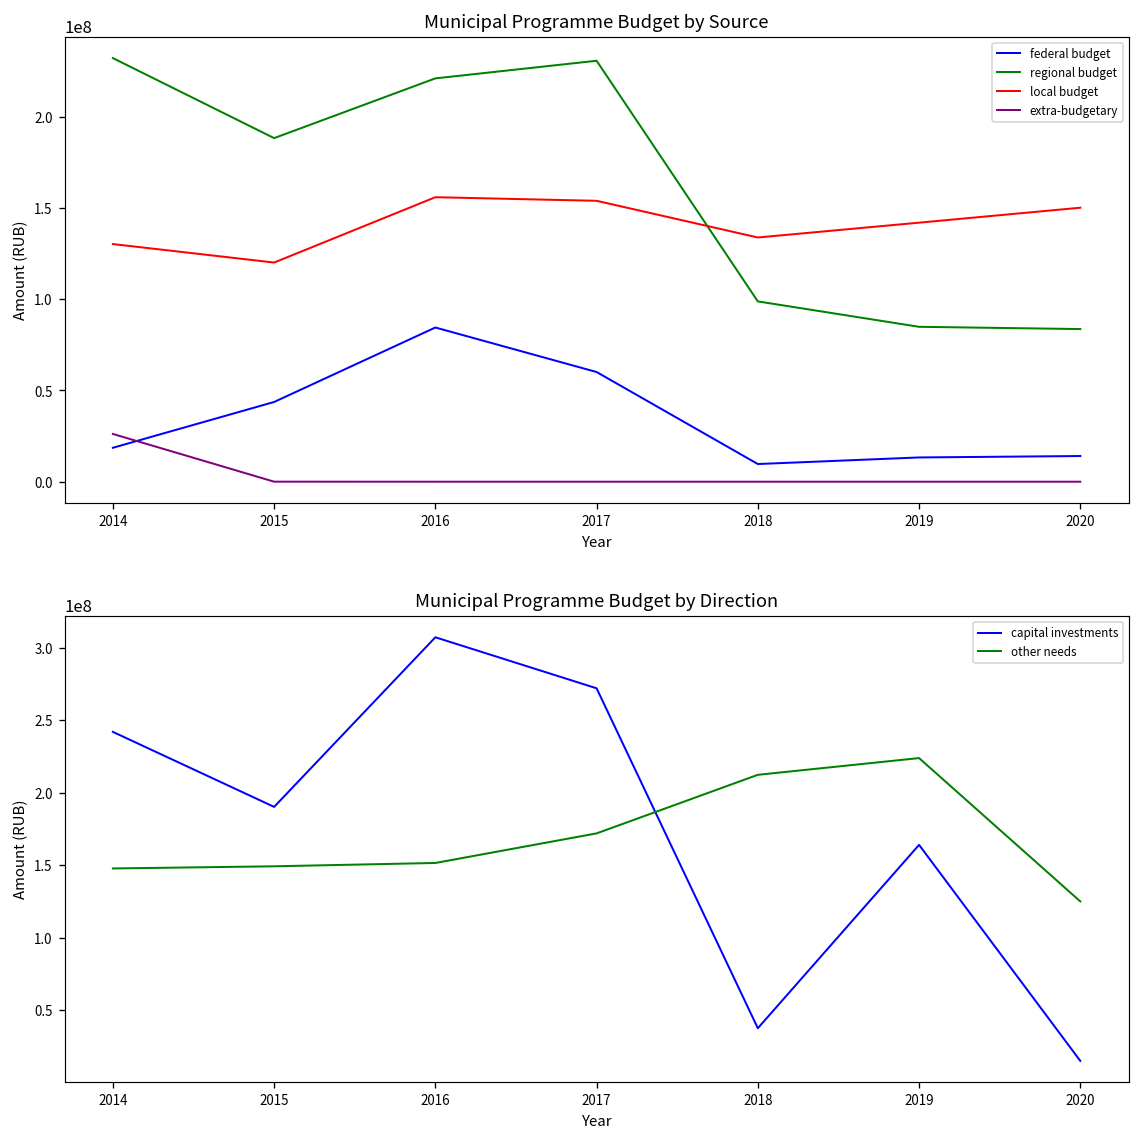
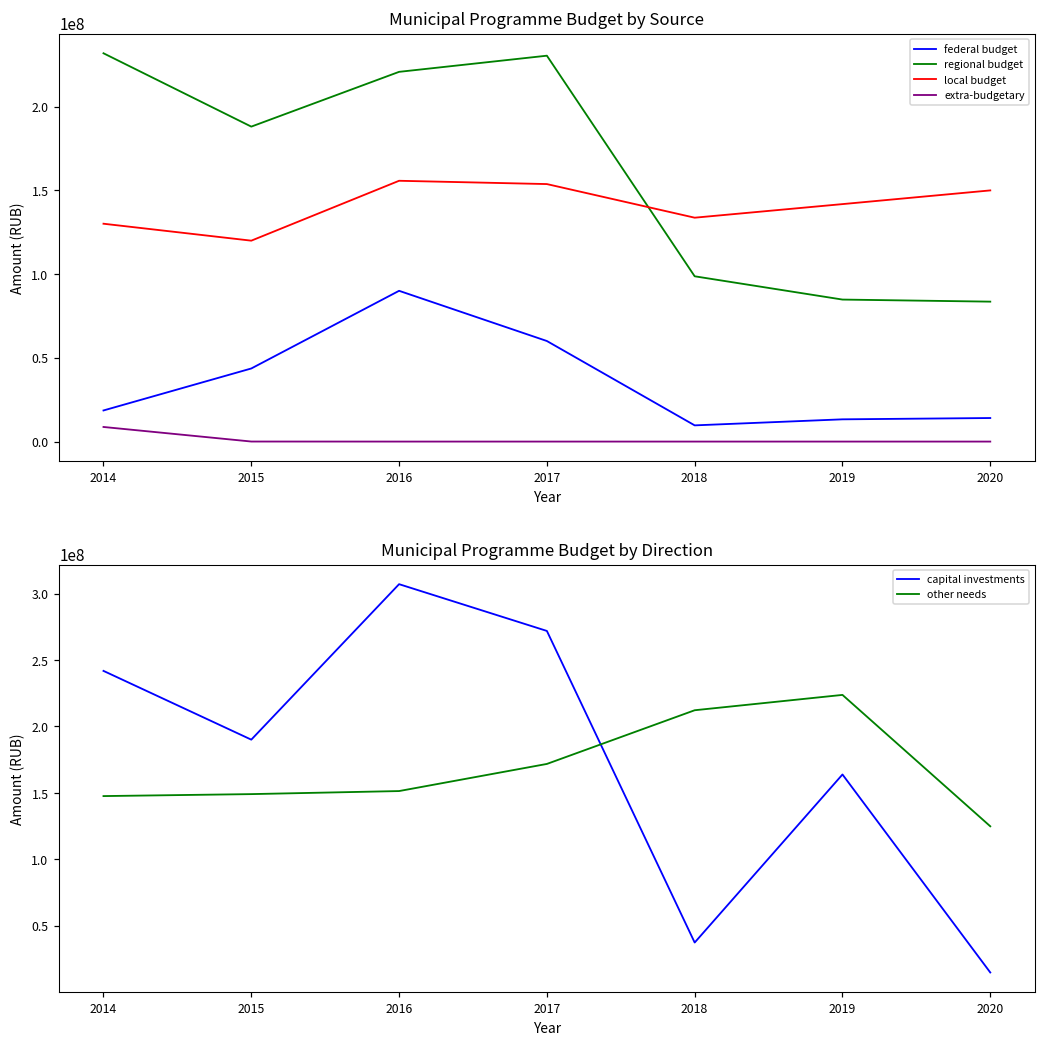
  {
    "Municipal Programme Budget by Source": {
      "federal budget": {
        "2014": 19000000,
        "2015": 44000000,
-       "2016": 84000000,
+       "2016": 90000000,
        "2017": 60000000,
        "2018": 10000000,
        "2019": 13000000,
        "2020": 14000000
      },
      "regional budget": {
        "2014": 232000000,
        "2015": 188000000,
        "2016": 221000000,
        "2017": 231000000,
        "2018": 99000000,
        "2019": 85000000,
        "2020": 84000000
      },
      "local budget": {
        "2014": 130000000,
        "2015": 120000000,
        "2016": 156000000,
        "2017": 154000000,
        "2018": 134000000,
        "2019": 142000000,
        "2020": 150000000
      },
      "extra-budgetary": {
-       "2014": 26000000,
+       "2014": 9000000,
        "2015": 0,
        "2016": 0,
        "2017": 0,
        "2018": 0,
        "2019": 0,
        "2020": 0
      }
    },
    "Municipal Programme Budget by Direction": {
      "capital investments": {
        "2014": 242000000,
        "2015": 190000000,
        "2016": 307000000,
        "2017": 272000000,
        "2018": 37000000,
        "2019": 164000000,
        "2020": 15000000
      },
      "other needs": {
        "2014": 148000000,
        "2015": 149000000,
        "2016": 151000000,
        "2017": 172000000,
        "2018": 212000000,
        "2019": 224000000,
        "2020": 125000000
      }
    }
  }
